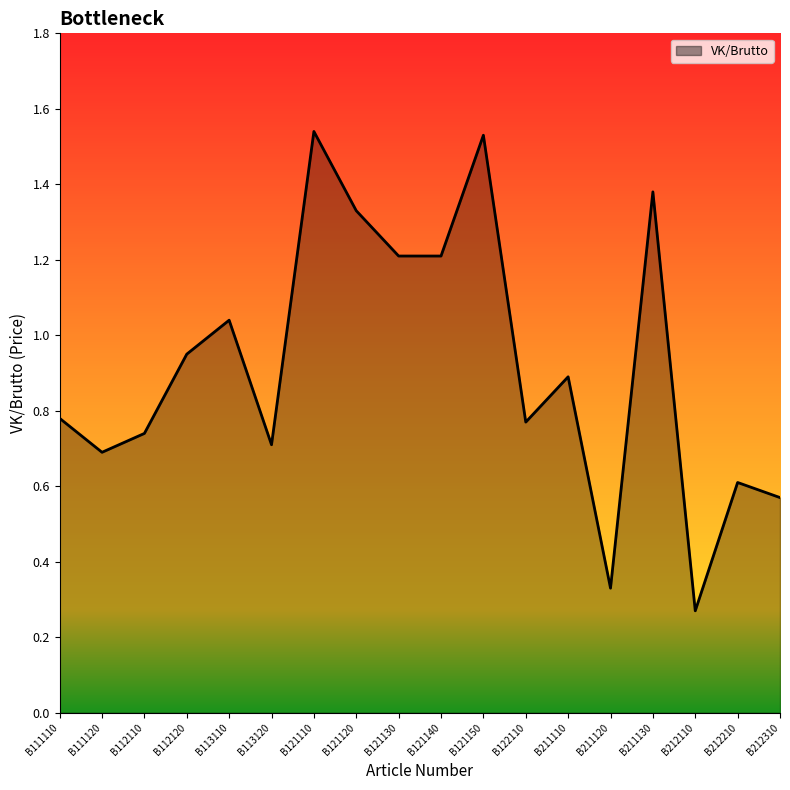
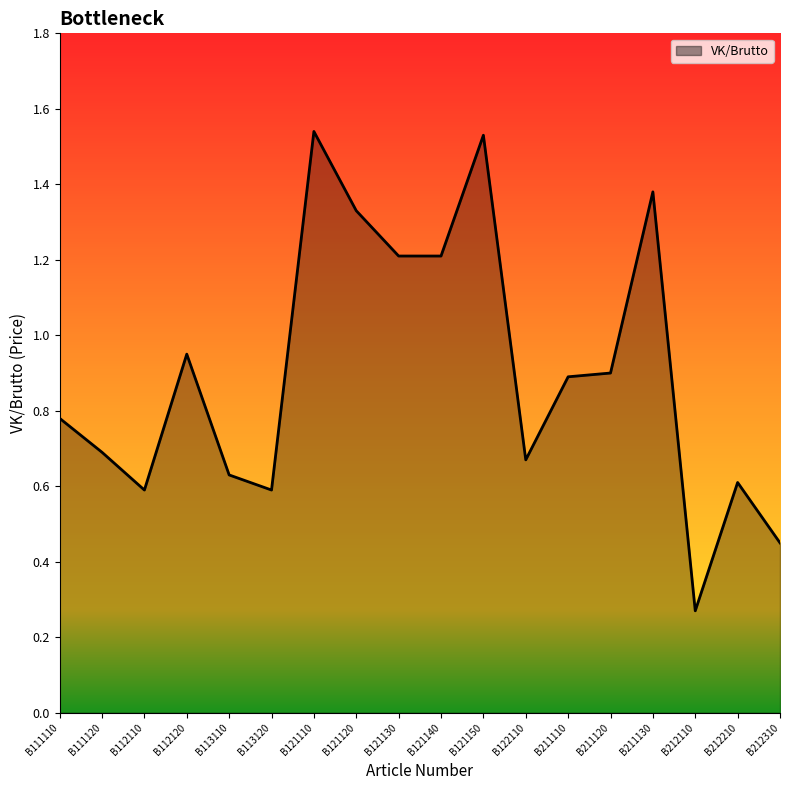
  {
    "B111110": 0.78,
    "B111120": 0.69,
-   "B112110": 0.74,
+   "B112110": 0.59,
    "B112120": 0.95,
-   "B113110": 1.04,
-   "B113120": 0.71,
+   "B113110": 0.63,
+   "B113120": 0.59,
    "B121110": 1.54,
    "B121120": 1.33,
    "B121130": 1.21,
    "B121140": 1.21,
    "B121150": 1.53,
-   "B122110": 0.77,
+   "B122110": 0.67,
    "B211110": 0.89,
-   "B211120": 0.33,
+   "B211120": 0.90,
    "B211130": 1.38,
    "B212110": 0.27,
    "B212210": 0.61,
-   "B212310": 0.57
+   "B212310": 0.45
  }
